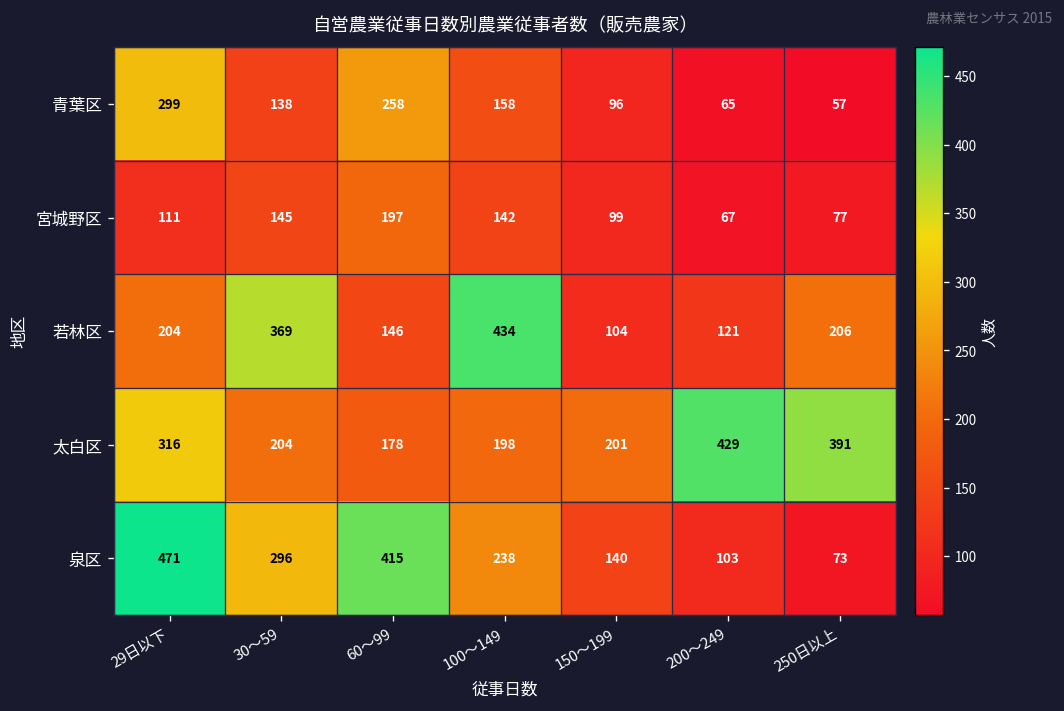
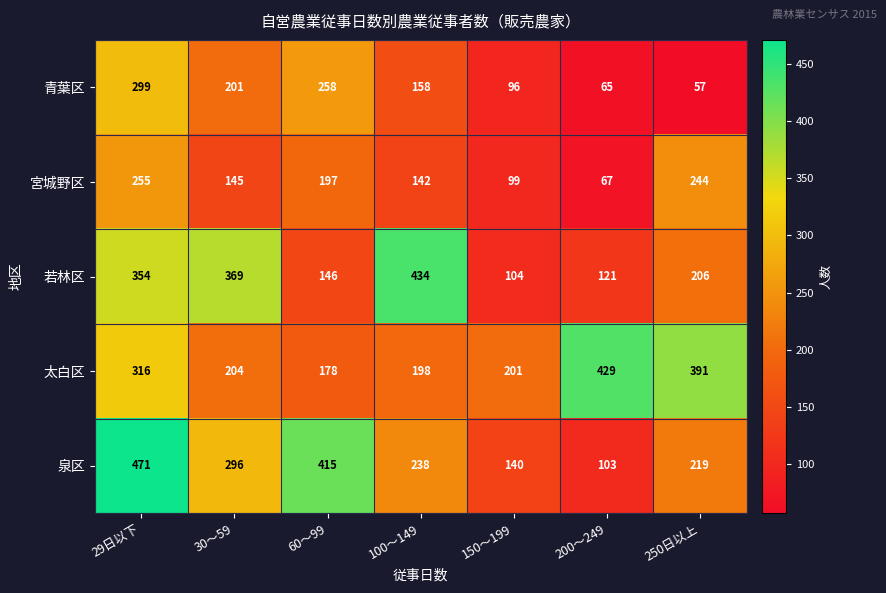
  {
    "青葉区": {
      "29日以下": 299,
-     "30～59": 138,
+     "30～59": 201,
      "60～99": 258,
      "100～149": 158,
      "150～199": 96,
      "200～249": 65,
      "250日以上": 57
    },
    "宮城野区": {
-     "29日以下": 111,
+     "29日以下": 255,
      "30～59": 145,
      "60～99": 197,
      "100～149": 142,
      "150～199": 99,
      "200～249": 67,
-     "250日以上": 77
+     "250日以上": 244
    },
    "若林区": {
-     "29日以下": 204,
+     "29日以下": 354,
      "30～59": 369,
      "60～99": 146,
      "100～149": 434,
      "150～199": 104,
      "200～249": 121,
      "250日以上": 206
    },
    "太白区": {
      "29日以下": 316,
      "30～59": 204,
      "60～99": 178,
      "100～149": 198,
      "150～199": 201,
      "200～249": 429,
      "250日以上": 391
    },
    "泉区": {
      "29日以下": 471,
      "30～59": 296,
      "60～99": 415,
      "100～149": 238,
      "150～199": 140,
      "200～249": 103,
-     "250日以上": 73
+     "250日以上": 219
    }
  }
